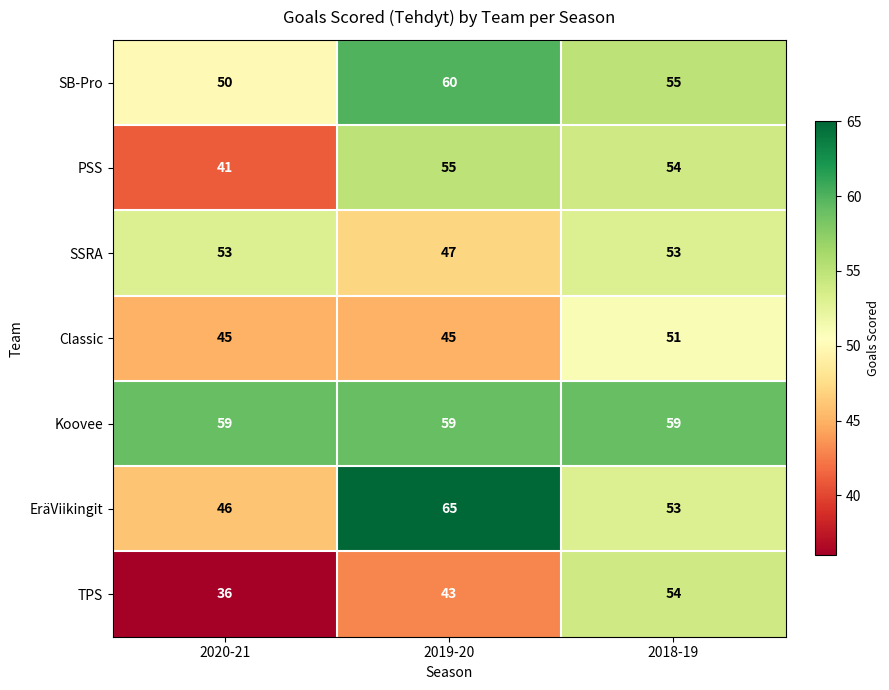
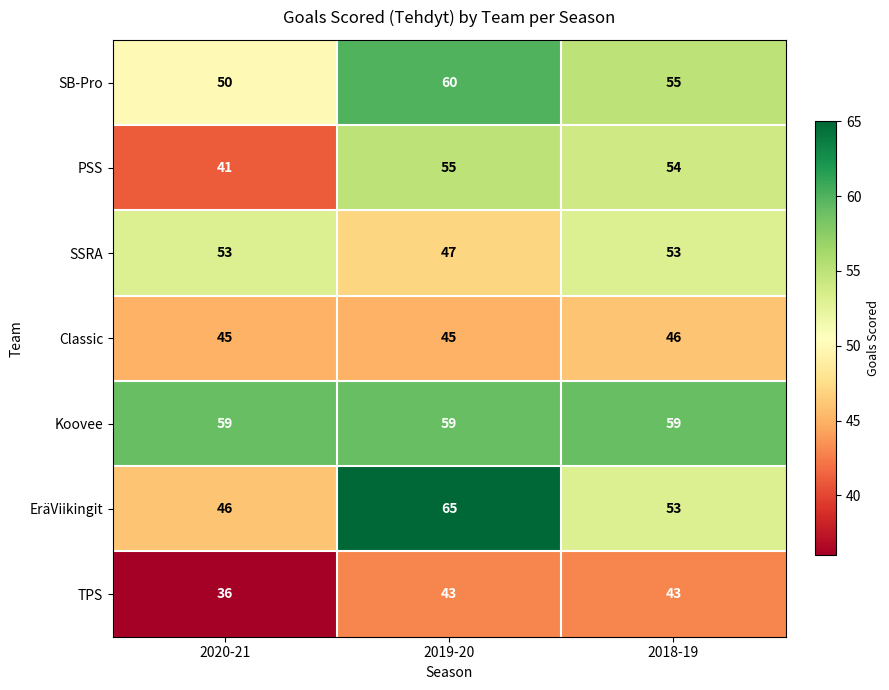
  {
    "SB-Pro": {
      "2020-21": 50,
      "2019-20": 60,
      "2018-19": 55
    },
    "PSS": {
      "2020-21": 41,
      "2019-20": 55,
      "2018-19": 54
    },
    "SSRA": {
      "2020-21": 53,
      "2019-20": 47,
      "2018-19": 53
    },
    "Classic": {
      "2020-21": 45,
      "2019-20": 45,
-     "2018-19": 51
+     "2018-19": 46
    },
    "Koovee": {
      "2020-21": 59,
      "2019-20": 59,
      "2018-19": 59
    },
    "EräViikingit": {
      "2020-21": 46,
      "2019-20": 65,
      "2018-19": 53
    },
    "TPS": {
      "2020-21": 36,
      "2019-20": 43,
-     "2018-19": 54
+     "2018-19": 43
    }
  }
